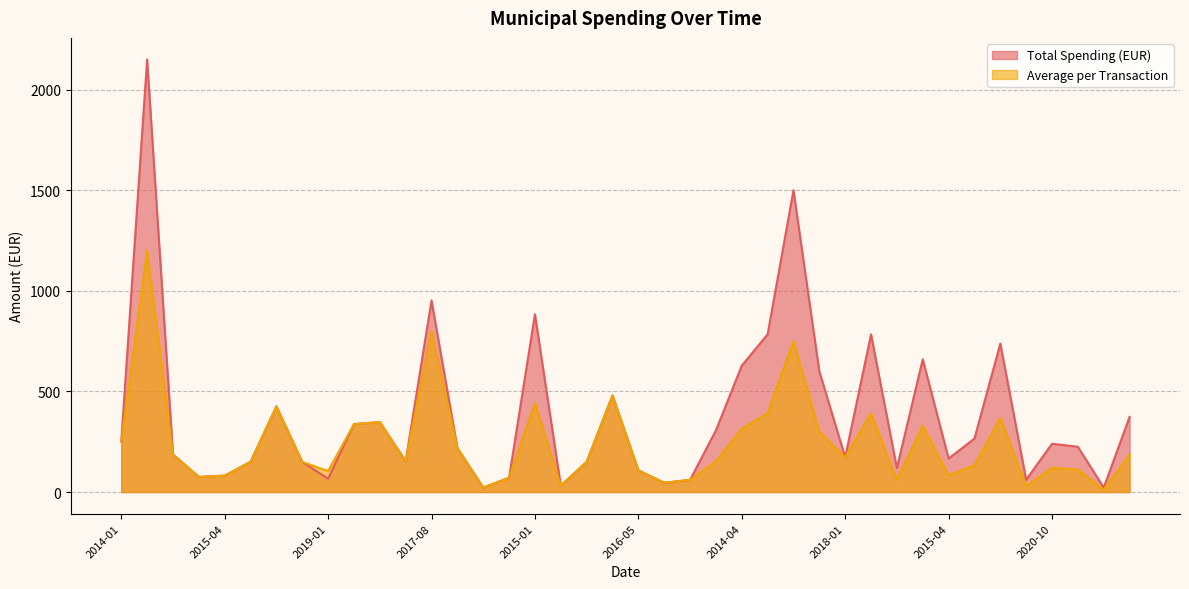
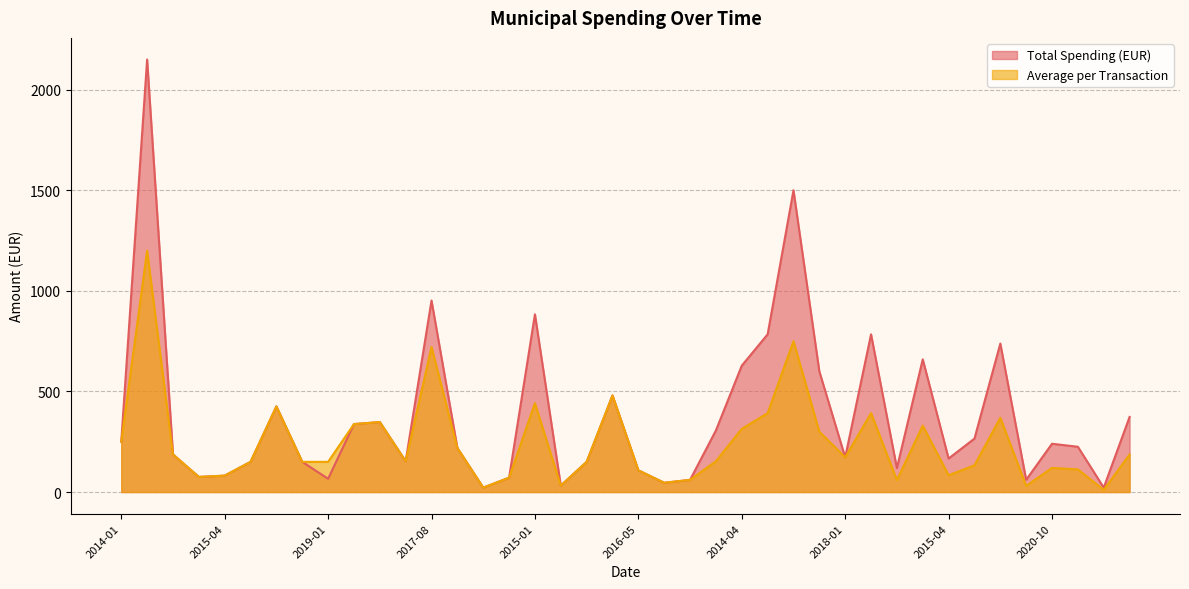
  {
    "Total Spending (EUR)": {
      "2019-01": 70,
      "2017-08": 950
    },
    "Average per Transaction": {
-     "2019-01": 100,
-     "2017-08": 800
+     "2019-01": 150,
+     "2017-08": 720
    }
  }
